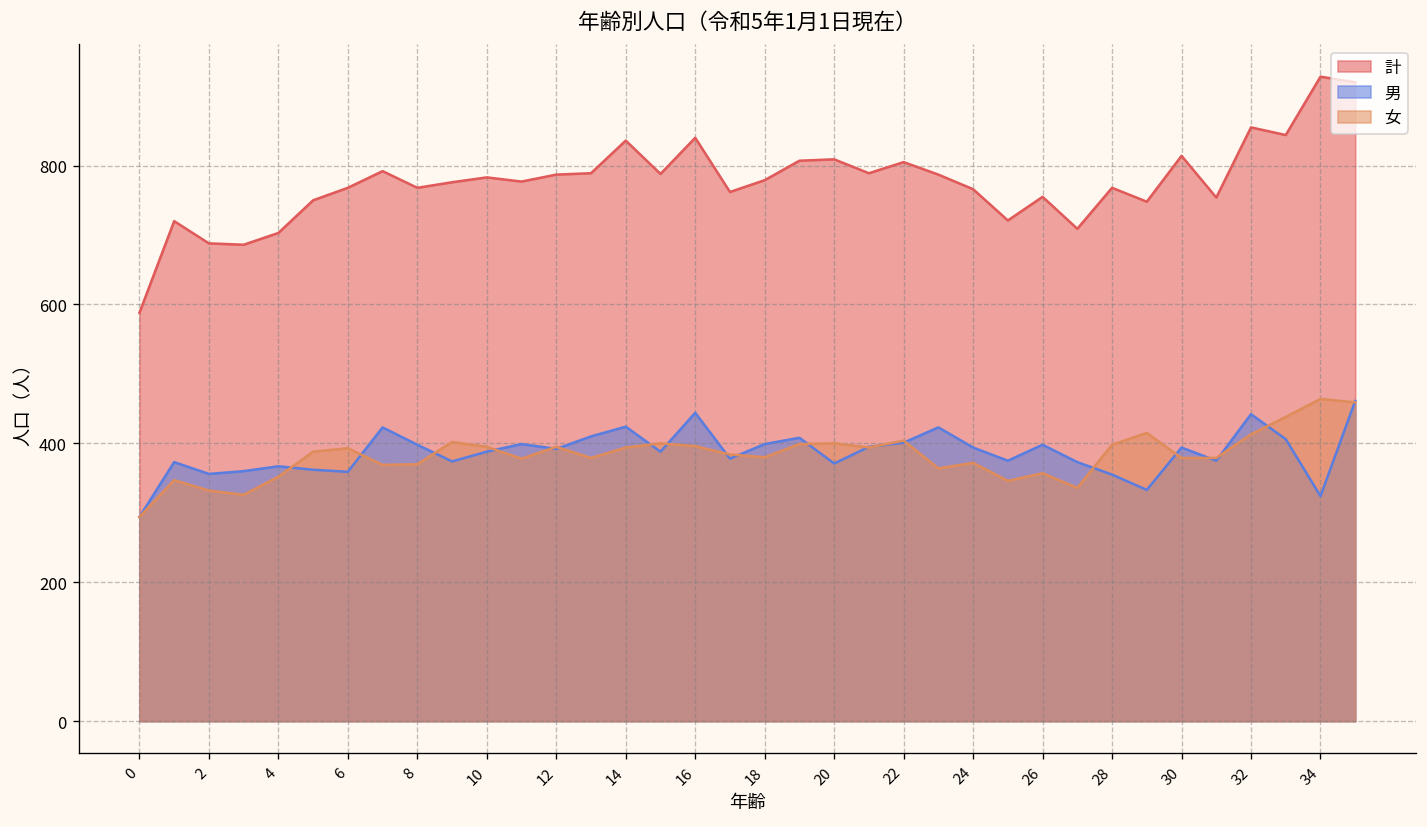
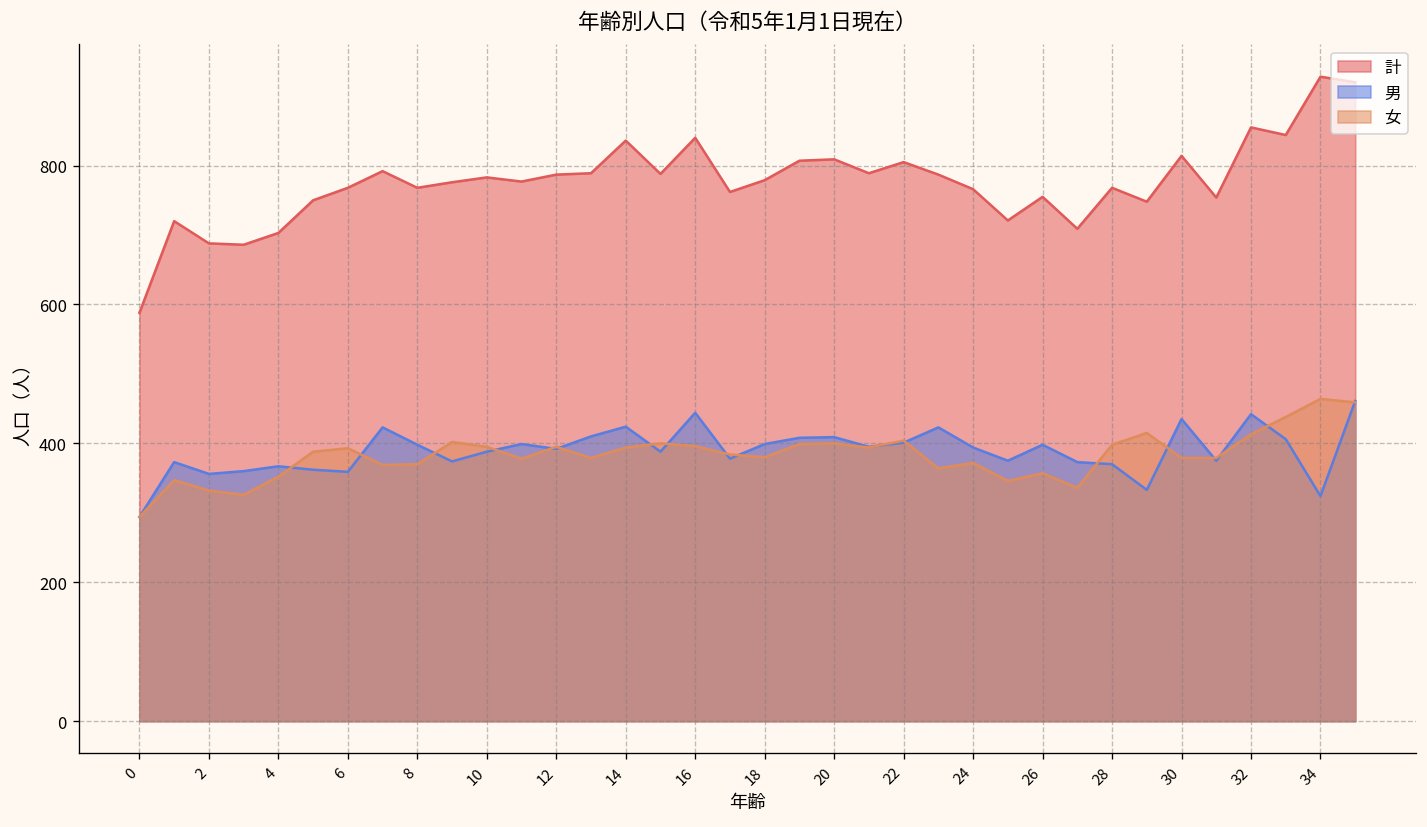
  {
    "男": {
      "2": 360,
      "4": 370,
      "6": 360,
      "8": 400,
      "10": 390,
      "14": 420,
      "16": 440,
      "18": 400,
-     "20": 370,
+     "20": 410,
      "24": 390,
      "26": 400,
-     "28": 360,
-     "30": 390,
+     "28": 370,
+     "30": 440,
      "32": 440,
      "34": 320
    }
  }
